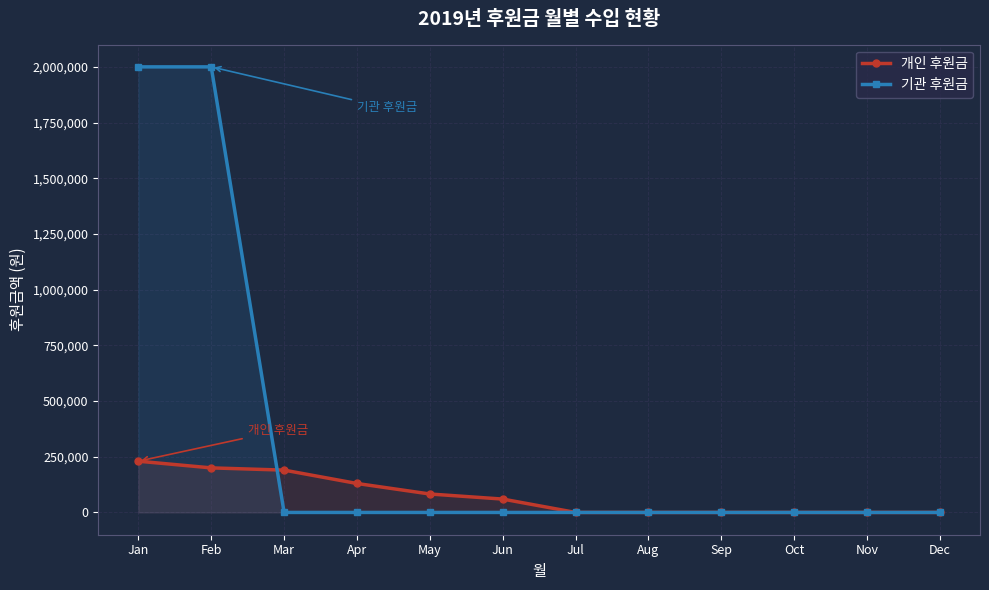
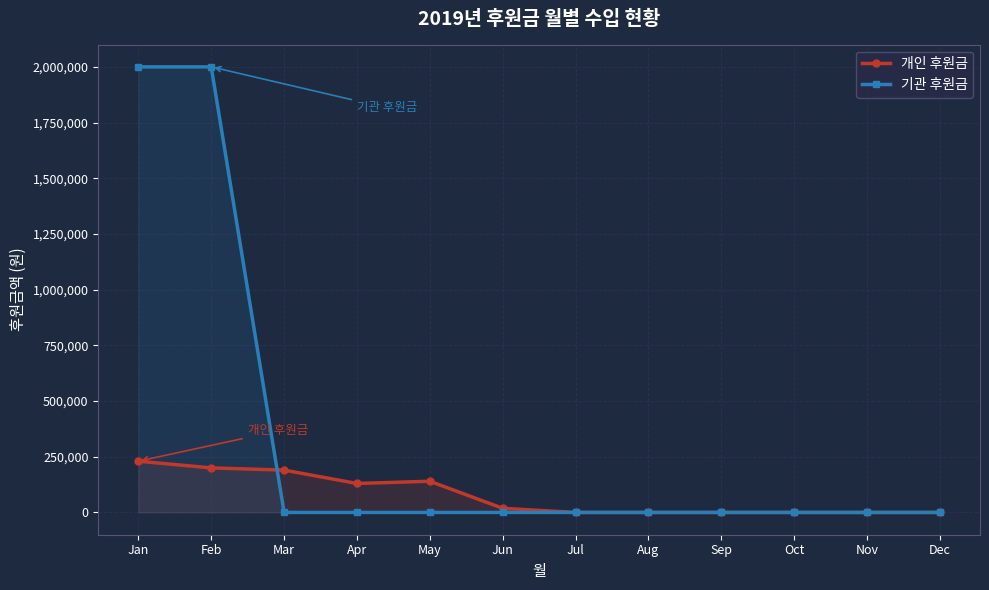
  {
    "개인 후원금": {
      "Jan": "230,000",
      "Feb": "200,000",
      "Mar": "190,000",
      "Apr": "130,000",
-     "May": "80,000",
-     "Jun": "60,000"
+     "May": "140,000",
+     "Jun": "20,000"
    },
    "기관 후원금": {
      "Jan": "2,000,000",
      "Feb": "2,000,000",
      "Mar": "0",
      "Apr": "0",
      "May": "0",
      "Jun": "0"
    }
  }
